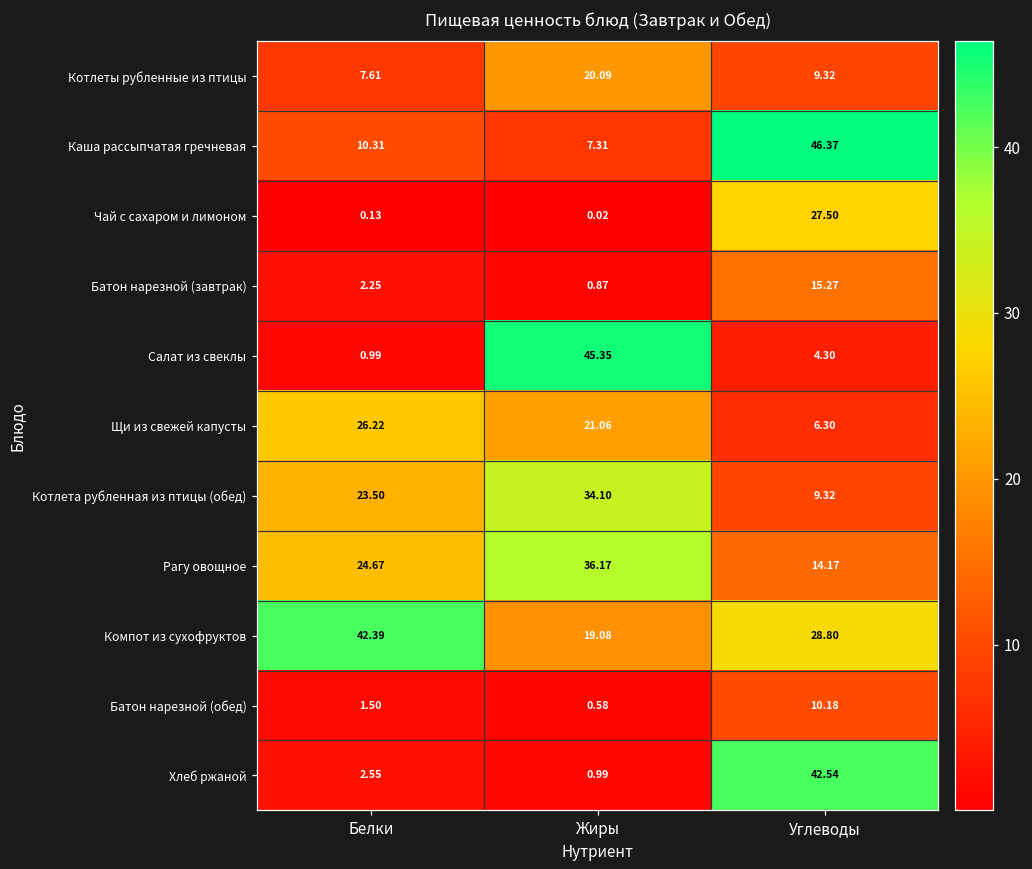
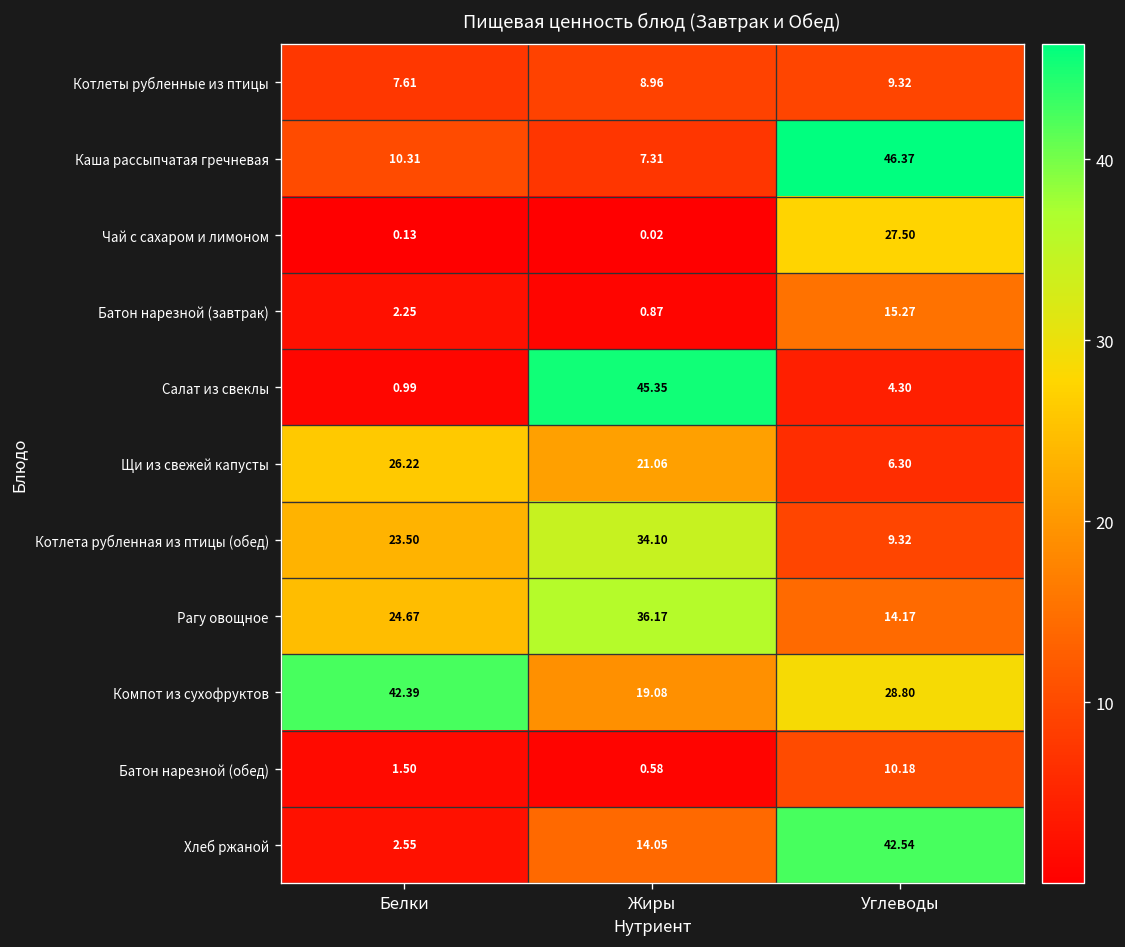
  {
    "Котлеты рубленные из птицы": {
      "Белки": 7.61,
-     "Жиры": 20.09,
+     "Жиры": 8.96,
      "Углеводы": 9.32
    },
    "Каша рассыпчатая гречневая": {
      "Белки": 10.31,
      "Жиры": 7.31,
      "Углеводы": 46.37
    },
    "Чай с сахаром и лимоном": {
      "Белки": 0.13,
      "Жиры": 0.02,
      "Углеводы": 27.50
    },
    "Батон нарезной (завтрак)": {
      "Белки": 2.25,
      "Жиры": 0.87,
      "Углеводы": 15.27
    },
    "Салат из свеклы": {
      "Белки": 0.99,
      "Жиры": 45.35,
      "Углеводы": 4.30
    },
    "Щи из свежей капусты": {
      "Белки": 26.22,
      "Жиры": 21.06,
      "Углеводы": 6.30
    },
    "Котлета рубленная из птицы (обед)": {
      "Белки": 23.50,
      "Жиры": 34.10,
      "Углеводы": 9.32
    },
    "Рагу овощное": {
      "Белки": 24.67,
      "Жиры": 36.17,
      "Углеводы": 14.17
    },
    "Компот из сухофруктов": {
      "Белки": 42.39,
      "Жиры": 19.08,
      "Углеводы": 28.80
    },
    "Батон нарезной (обед)": {
      "Белки": 1.50,
      "Жиры": 0.58,
      "Углеводы": 10.18
    },
    "Хлеб ржаной": {
      "Белки": 2.55,
-     "Жиры": 0.99,
+     "Жиры": 14.05,
      "Углеводы": 42.54
    }
  }
